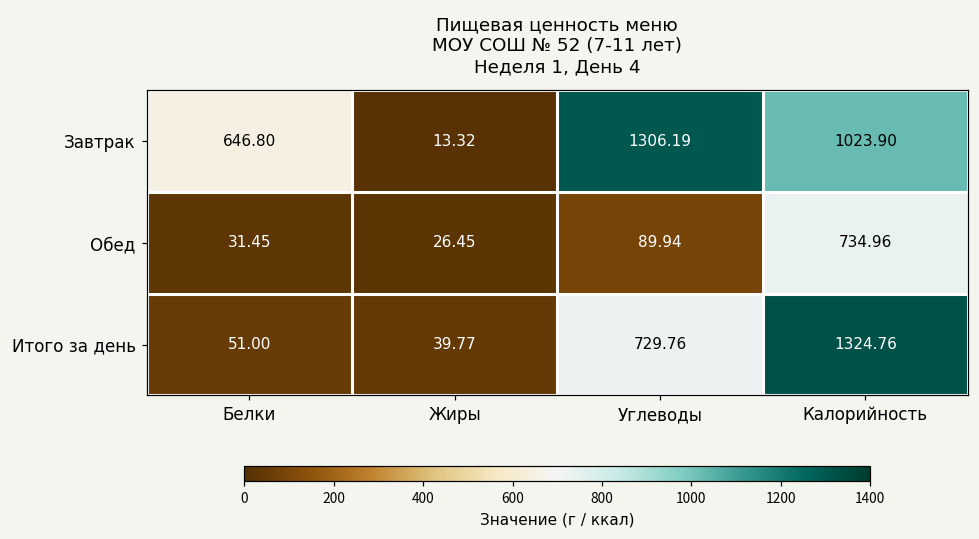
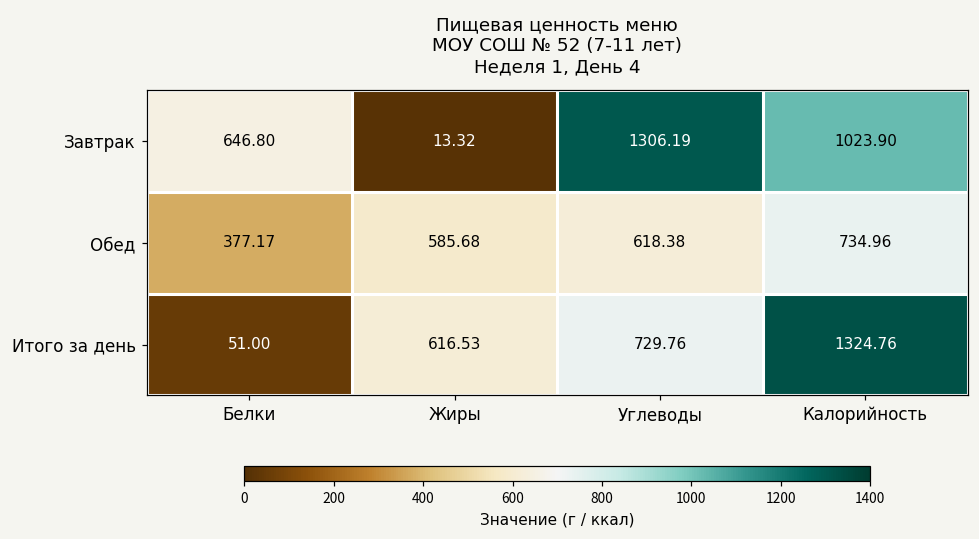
  {
    "Завтрак": {
      "Белки": 646.80,
      "Жиры": 13.32,
      "Углеводы": 1306.19,
      "Калорийность": 1023.90
    },
    "Обед": {
-     "Белки": 31.45,
-     "Жиры": 26.45,
-     "Углеводы": 89.94,
+     "Белки": 377.17,
+     "Жиры": 585.68,
+     "Углеводы": 618.38,
      "Калорийность": 734.96
    },
    "Итого за день": {
      "Белки": 51.00,
-     "Жиры": 39.77,
+     "Жиры": 616.53,
      "Углеводы": 729.76,
      "Калорийность": 1324.76
    }
  }
